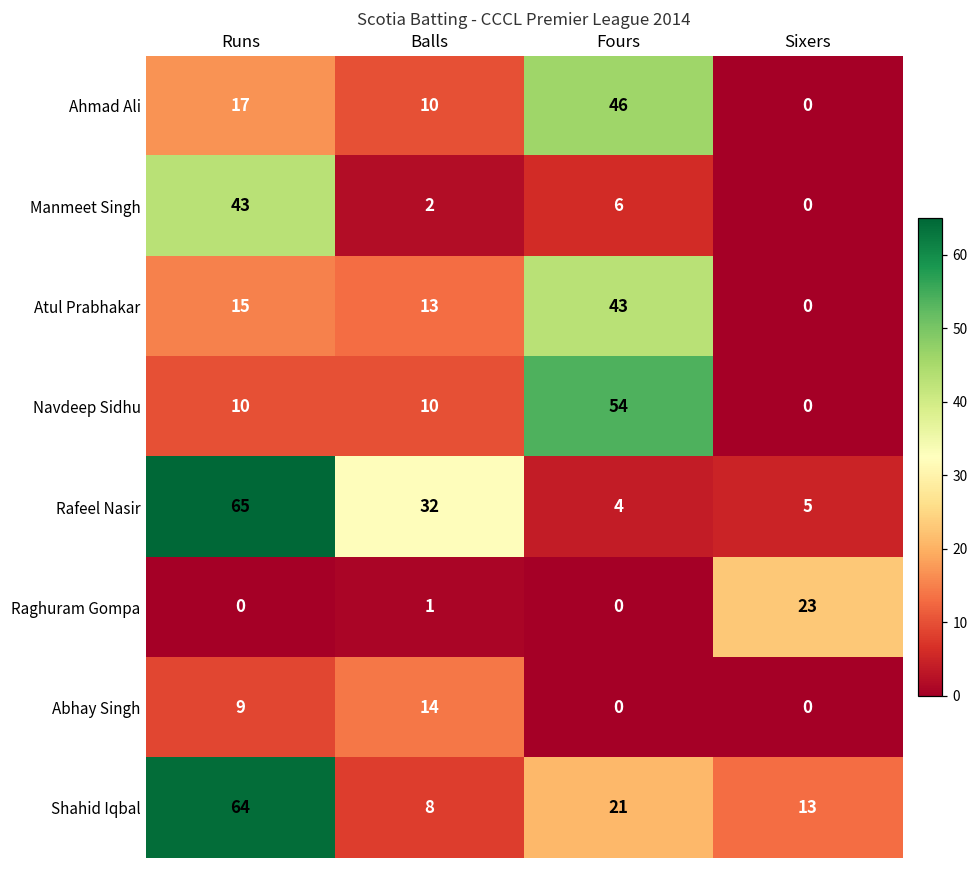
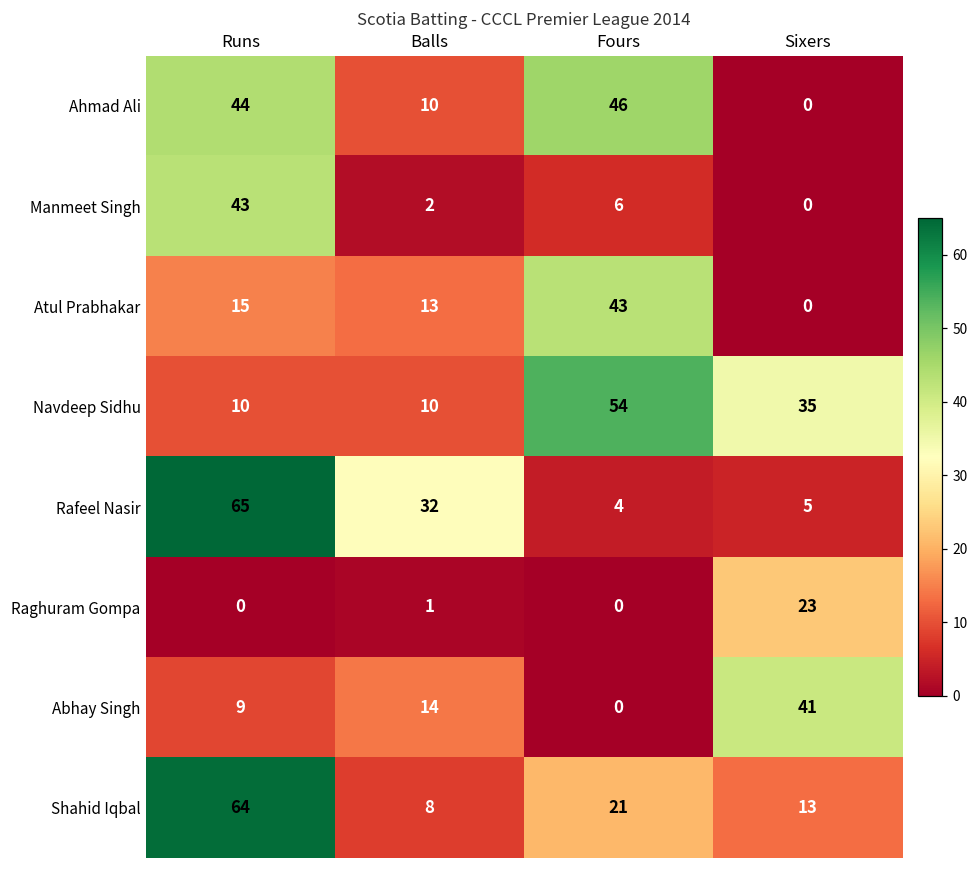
  {
    "Ahmad Ali": {
-     "Runs": 17,
+     "Runs": 44,
      "Balls": 10,
      "Fours": 46,
      "Sixers": 0
    },
    "Manmeet Singh": {
      "Runs": 43,
      "Balls": 2,
      "Fours": 6,
      "Sixers": 0
    },
    "Atul Prabhakar": {
      "Runs": 15,
      "Balls": 13,
      "Fours": 43,
      "Sixers": 0
    },
    "Navdeep Sidhu": {
      "Runs": 10,
      "Balls": 10,
      "Fours": 54,
-     "Sixers": 0
+     "Sixers": 35
    },
    "Rafeel Nasir": {
      "Runs": 65,
      "Balls": 32,
      "Fours": 4,
      "Sixers": 5
    },
    "Raghuram Gompa": {
      "Runs": 0,
      "Balls": 1,
      "Fours": 0,
      "Sixers": 23
    },
    "Abhay Singh": {
      "Runs": 9,
      "Balls": 14,
      "Fours": 0,
-     "Sixers": 0
+     "Sixers": 41
    },
    "Shahid Iqbal": {
      "Runs": 64,
      "Balls": 8,
      "Fours": 21,
      "Sixers": 13
    }
  }
